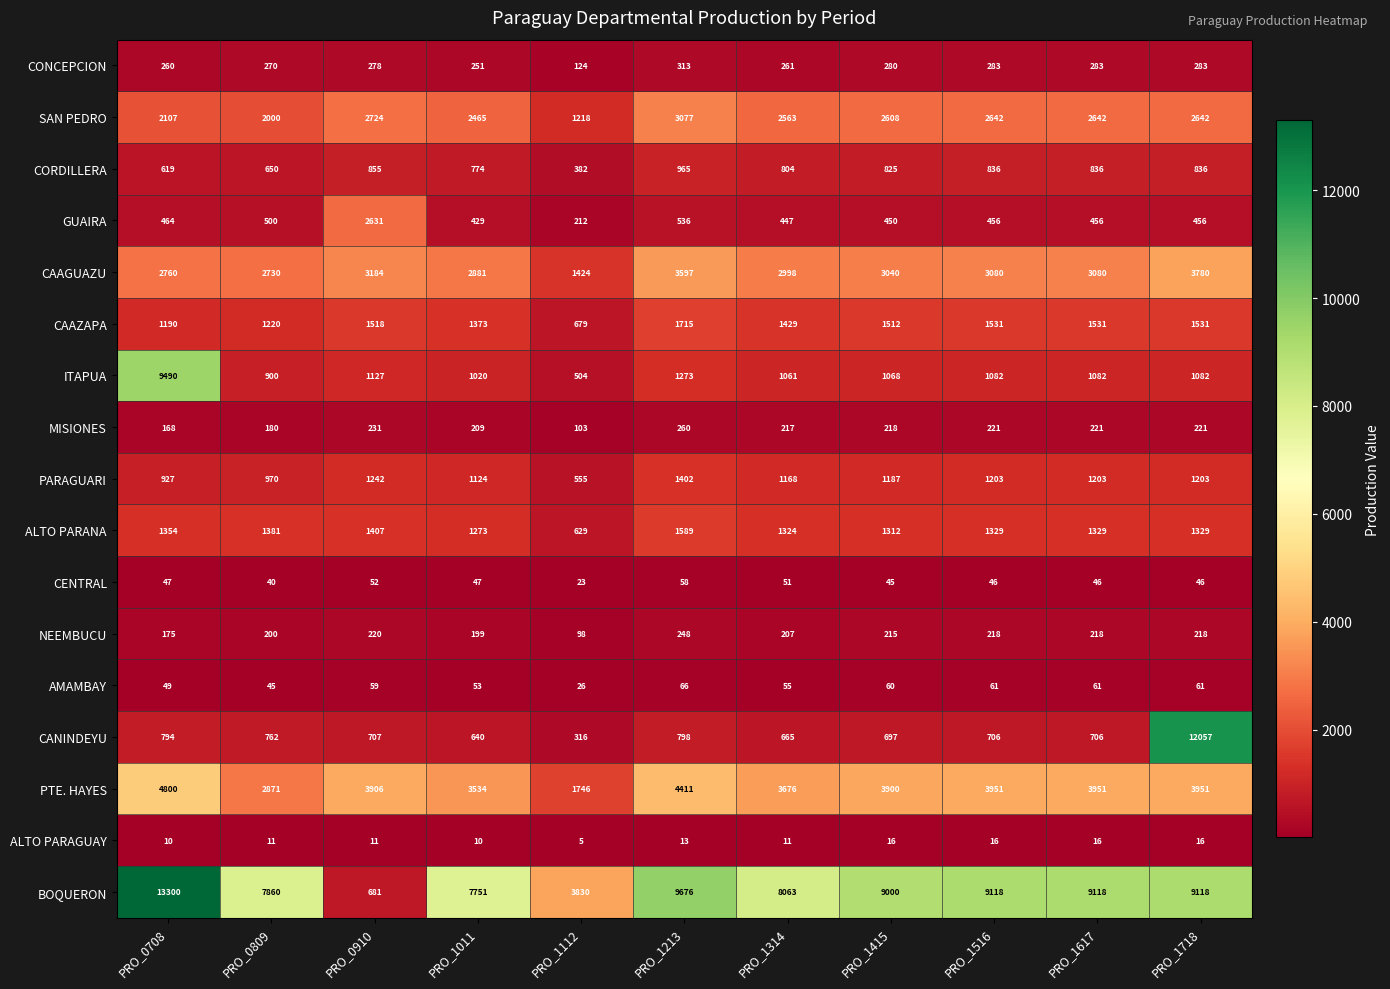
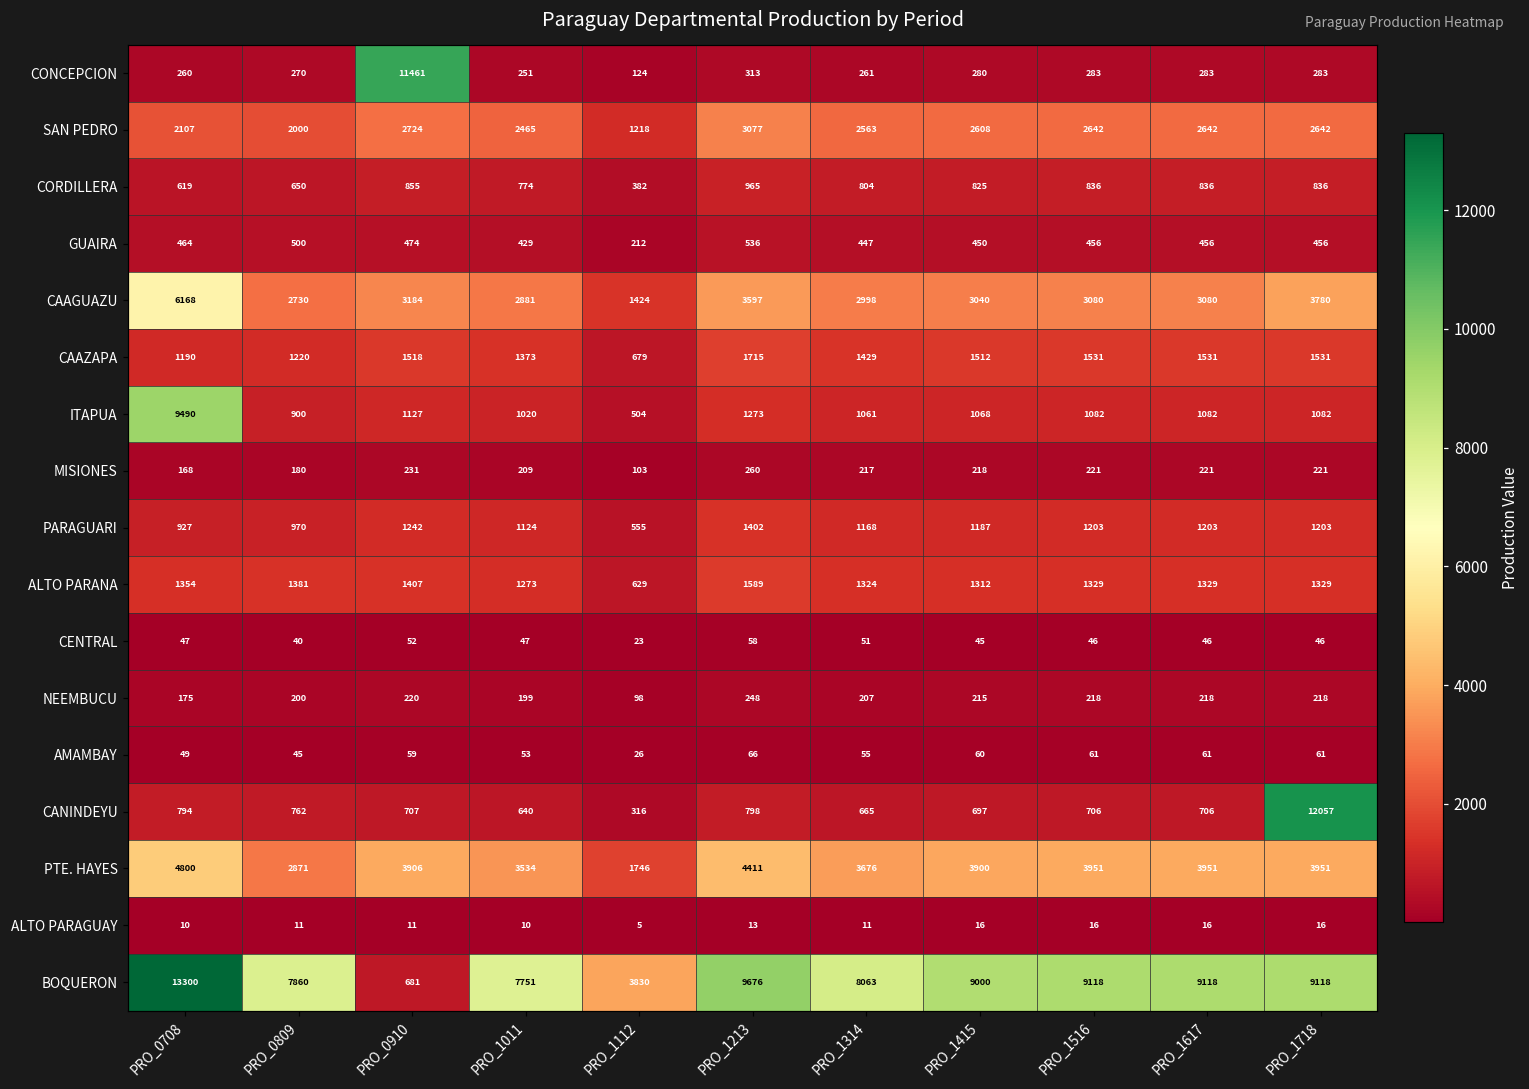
  {
    "CONCEPCION": {
      "PRO_0708": 260,
      "PRO_0809": 270,
-     "PRO_0910": 278,
+     "PRO_0910": 11461,
      "PRO_1011": 251,
      "PRO_1112": 124,
      "PRO_1213": 313,
      "PRO_1314": 261,
      "PRO_1415": 280,
      "PRO_1516": 283,
      "PRO_1617": 283,
      "PRO_1718": 283
    },
    "SAN PEDRO": {
      "PRO_0708": 2107,
      "PRO_0809": 2000,
      "PRO_0910": 2724,
      "PRO_1011": 2465,
      "PRO_1112": 1218,
      "PRO_1213": 3077,
      "PRO_1314": 2563,
      "PRO_1415": 2608,
      "PRO_1516": 2642,
      "PRO_1617": 2642,
      "PRO_1718": 2642
    },
    "CORDILLERA": {
      "PRO_0708": 619,
      "PRO_0809": 650,
      "PRO_0910": 855,
      "PRO_1011": 774,
      "PRO_1112": 382,
      "PRO_1213": 965,
      "PRO_1314": 804,
      "PRO_1415": 825,
      "PRO_1516": 836,
      "PRO_1617": 836,
      "PRO_1718": 836
    },
    "GUAIRA": {
      "PRO_0708": 464,
      "PRO_0809": 500,
-     "PRO_0910": 2631,
+     "PRO_0910": 474,
      "PRO_1011": 429,
      "PRO_1112": 212,
      "PRO_1213": 536,
      "PRO_1314": 447,
      "PRO_1415": 450,
      "PRO_1516": 456,
      "PRO_1617": 456,
      "PRO_1718": 456
    },
    "CAAGUAZU": {
-     "PRO_0708": 2760,
+     "PRO_0708": 6168,
      "PRO_0809": 2730,
      "PRO_0910": 3184,
      "PRO_1011": 2881,
      "PRO_1112": 1424,
      "PRO_1213": 3597,
      "PRO_1314": 2998,
      "PRO_1415": 3040,
      "PRO_1516": 3080,
      "PRO_1617": 3080,
      "PRO_1718": 3780
    },
    "CAAZAPA": {
      "PRO_0708": 1190,
      "PRO_0809": 1220,
      "PRO_0910": 1518,
      "PRO_1011": 1373,
      "PRO_1112": 679,
      "PRO_1213": 1715,
      "PRO_1314": 1429,
      "PRO_1415": 1512,
      "PRO_1516": 1531,
      "PRO_1617": 1531,
      "PRO_1718": 1531
    },
    "ITAPUA": {
      "PRO_0708": 9490,
      "PRO_0809": 900,
      "PRO_0910": 1127,
      "PRO_1011": 1020,
      "PRO_1112": 504,
      "PRO_1213": 1273,
      "PRO_1314": 1061,
      "PRO_1415": 1068,
      "PRO_1516": 1082,
      "PRO_1617": 1082,
      "PRO_1718": 1082
    },
    "MISIONES": {
      "PRO_0708": 168,
      "PRO_0809": 180,
      "PRO_0910": 231,
      "PRO_1011": 209,
      "PRO_1112": 103,
      "PRO_1213": 260,
      "PRO_1314": 217,
      "PRO_1415": 218,
      "PRO_1516": 221,
      "PRO_1617": 221,
      "PRO_1718": 221
    },
    "PARAGUARI": {
      "PRO_0708": 927,
      "PRO_0809": 970,
      "PRO_0910": 1242,
      "PRO_1011": 1124,
      "PRO_1112": 555,
      "PRO_1213": 1402,
      "PRO_1314": 1168,
      "PRO_1415": 1187,
      "PRO_1516": 1203,
      "PRO_1617": 1203,
      "PRO_1718": 1203
    },
    "ALTO PARANA": {
      "PRO_0708": 1354,
      "PRO_0809": 1381,
      "PRO_0910": 1407,
      "PRO_1011": 1273,
      "PRO_1112": 629,
      "PRO_1213": 1589,
      "PRO_1314": 1324,
      "PRO_1415": 1312,
      "PRO_1516": 1329,
      "PRO_1617": 1329,
      "PRO_1718": 1329
    },
    "CENTRAL": {
      "PRO_0708": 47,
      "PRO_0809": 40,
      "PRO_0910": 52,
      "PRO_1011": 47,
      "PRO_1112": 23,
      "PRO_1213": 58,
      "PRO_1314": 51,
      "PRO_1415": 45,
      "PRO_1516": 46,
      "PRO_1617": 46,
      "PRO_1718": 46
    },
    "NEEMBUCU": {
      "PRO_0708": 175,
      "PRO_0809": 200,
      "PRO_0910": 220,
      "PRO_1011": 199,
      "PRO_1112": 98,
      "PRO_1213": 248,
      "PRO_1314": 207,
      "PRO_1415": 215,
      "PRO_1516": 218,
      "PRO_1617": 218,
      "PRO_1718": 218
    },
    "AMAMBAY": {
      "PRO_0708": 49,
      "PRO_0809": 45,
      "PRO_0910": 59,
      "PRO_1011": 53,
      "PRO_1112": 26,
      "PRO_1213": 66,
      "PRO_1314": 55,
      "PRO_1415": 60,
      "PRO_1516": 61,
      "PRO_1617": 61,
      "PRO_1718": 61
    },
    "CANINDEYU": {
      "PRO_0708": 794,
      "PRO_0809": 762,
      "PRO_0910": 707,
      "PRO_1011": 640,
      "PRO_1112": 316,
      "PRO_1213": 798,
      "PRO_1314": 665,
      "PRO_1415": 697,
      "PRO_1516": 706,
      "PRO_1617": 706,
      "PRO_1718": 12057
    },
    "PTE. HAYES": {
      "PRO_0708": 4800,
      "PRO_0809": 2871,
      "PRO_0910": 3906,
      "PRO_1011": 3534,
      "PRO_1112": 1746,
      "PRO_1213": 4411,
      "PRO_1314": 3676,
      "PRO_1415": 3900,
      "PRO_1516": 3951,
      "PRO_1617": 3951,
      "PRO_1718": 3951
    },
    "ALTO PARAGUAY": {
      "PRO_0708": 10,
      "PRO_0809": 11,
      "PRO_0910": 11,
      "PRO_1011": 10,
      "PRO_1112": 5,
      "PRO_1213": 13,
      "PRO_1314": 11,
      "PRO_1415": 16,
      "PRO_1516": 16,
      "PRO_1617": 16,
      "PRO_1718": 16
    },
    "BOQUERON": {
      "PRO_0708": 13300,
      "PRO_0809": 7860,
      "PRO_0910": 681,
      "PRO_1011": 7751,
      "PRO_1112": 3830,
      "PRO_1213": 9676,
      "PRO_1314": 8063,
      "PRO_1415": 9000,
      "PRO_1516": 9118,
      "PRO_1617": 9118,
      "PRO_1718": 9118
    }
  }
